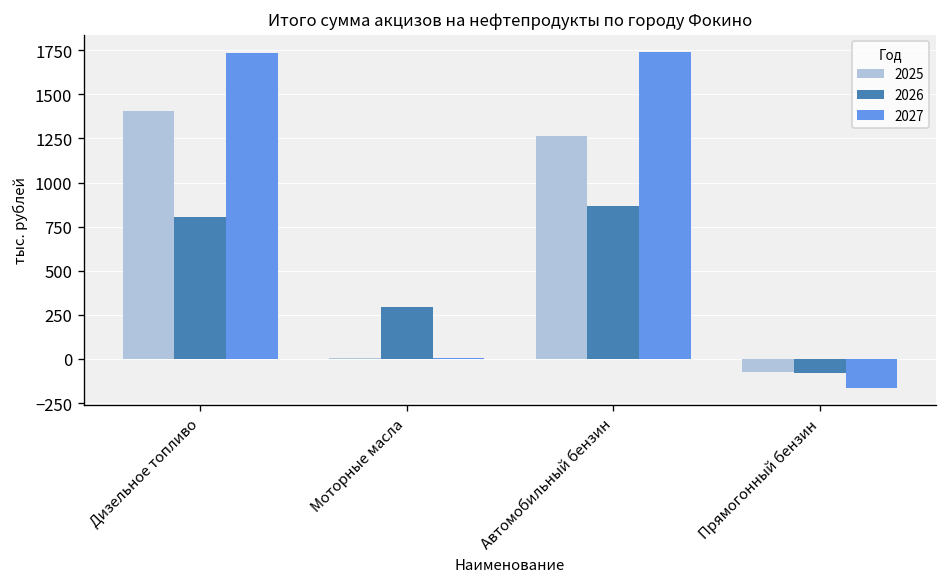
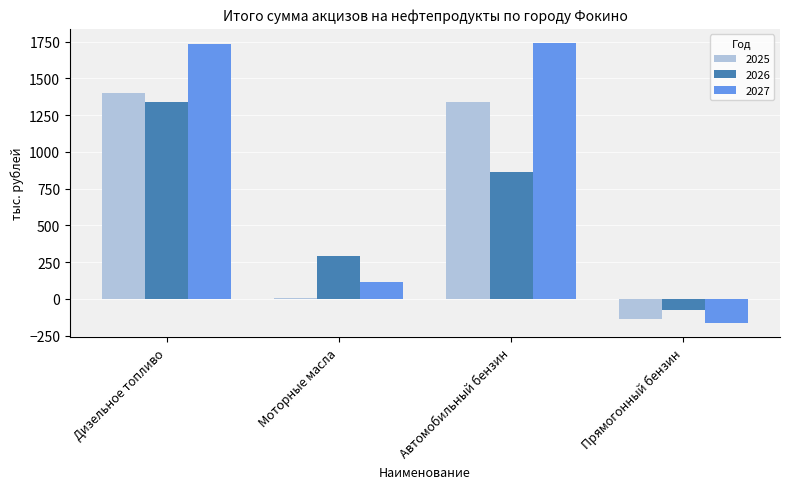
  {
    "2025": {
      "Дизельное топливо": 1400,
-     "Автомобильный бензин": 1260,
-     "Прямогонный бензин": -70
+     "Автомобильный бензин": 1340,
+     "Прямогонный бензин": -140
    },
    "2026": {
-     "Дизельное топливо": 810,
+     "Дизельное топливо": 1340,
      "Моторные масла": 290,
      "Автомобильный бензин": 870,
      "Прямогонный бензин": -80
    },
    "2027": {
      "Дизельное топливо": 1730,
-     "Моторные масла": 10,
+     "Моторные масла": 120,
      "Автомобильный бензин": 1740,
      "Прямогонный бензин": -170
    }
  }
